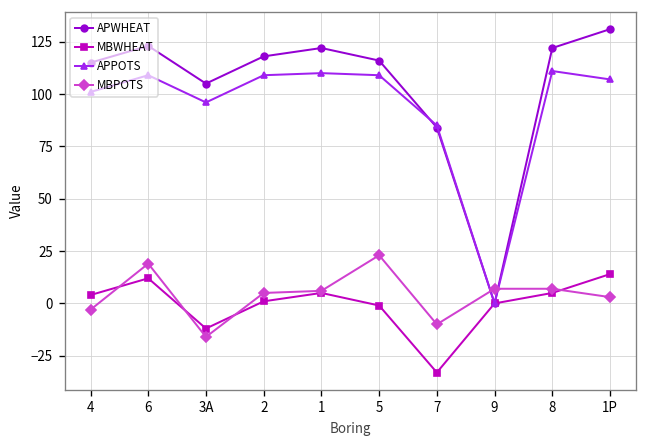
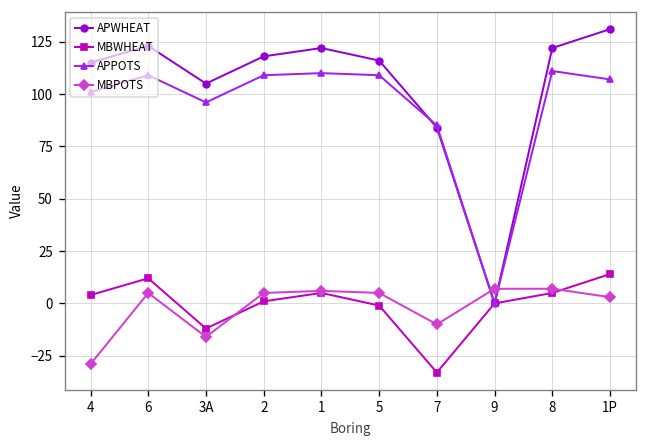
  {
    "MBPOTS": {
-     "4": -3,
-     "6": 19,
+     "4": -29,
+     "6": 5,
      "3A": -16,
      "2": 5,
-     "5": 23,
+     "5": 5,
      "7": -10,
      "9": 7,
      "8": 7,
      "1P": 3
    }
  }
